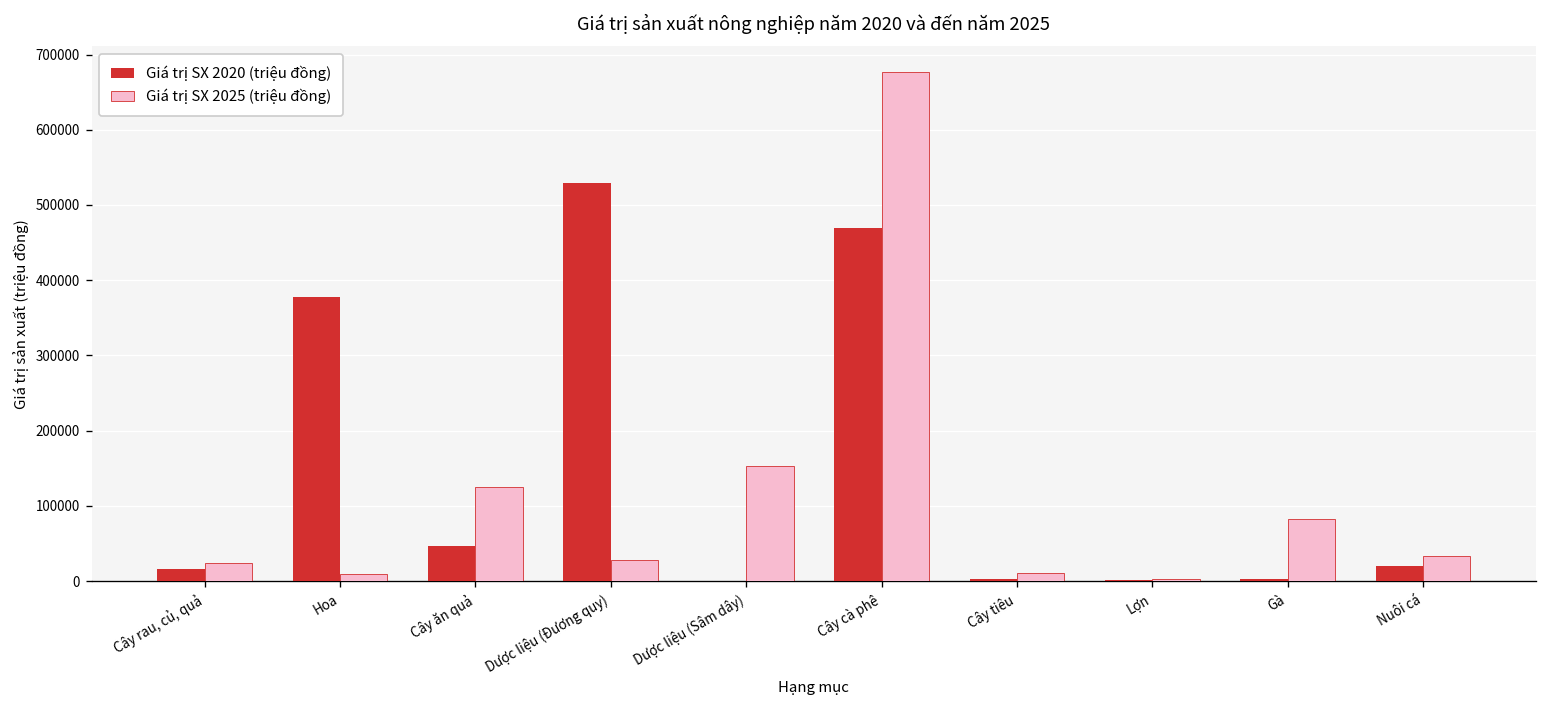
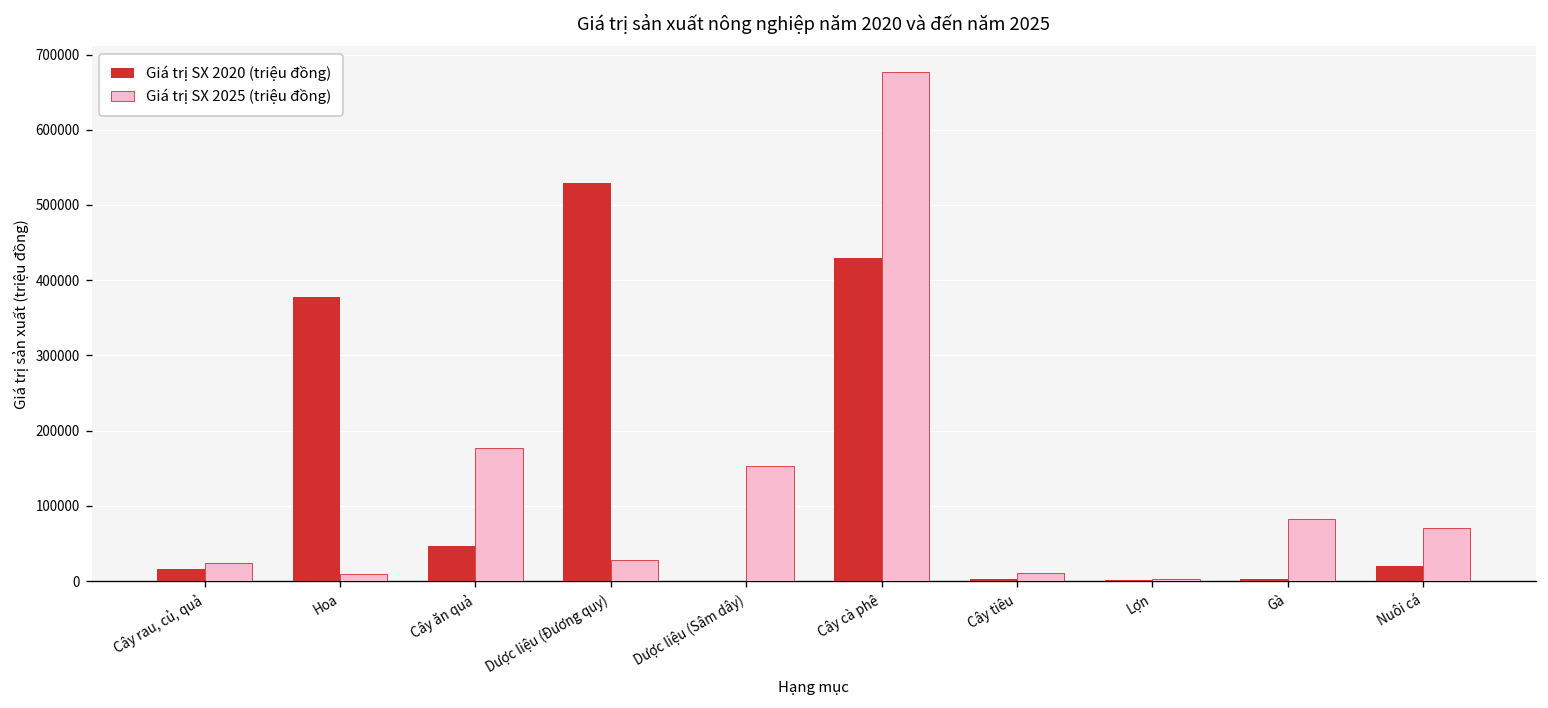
  {
    "Giá trị SX 2020 (triệu đồng)": {
      "Cây rau, củ, quả": 20000,
      "Hoa": 380000,
      "Cây ăn quả": 50000,
      "Dược liệu (Đương quy)": 530000,
-     "Cây cà phê": 470000,
+     "Cây cà phê": 430000,
      "Nuôi cá": 20000
    },
    "Giá trị SX 2025 (triệu đồng)": {
      "Cây rau, củ, quả": 20000,
      "Hoa": 10000,
-     "Cây ăn quả": 120000,
+     "Cây ăn quả": 180000,
      "Dược liệu (Đương quy)": 30000,
      "Dược liệu (Sâm dây)": 150000,
      "Cây cà phê": 680000,
      "Cây tiêu": 10000,
      "Gà": 80000,
-     "Nuôi cá": 30000
+     "Nuôi cá": 70000
    }
  }
